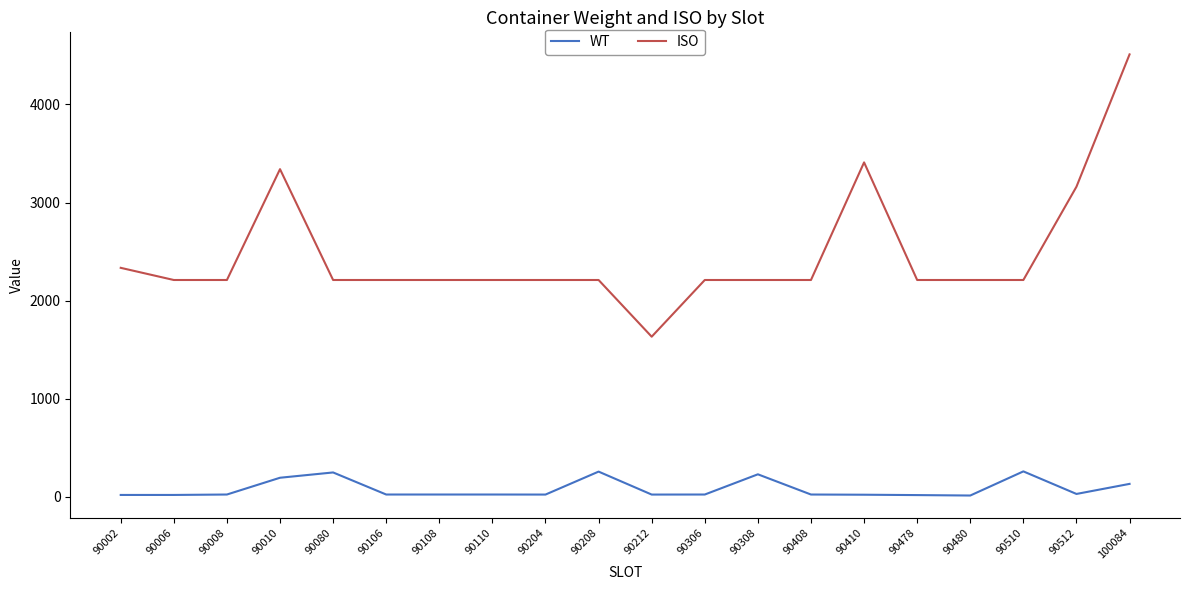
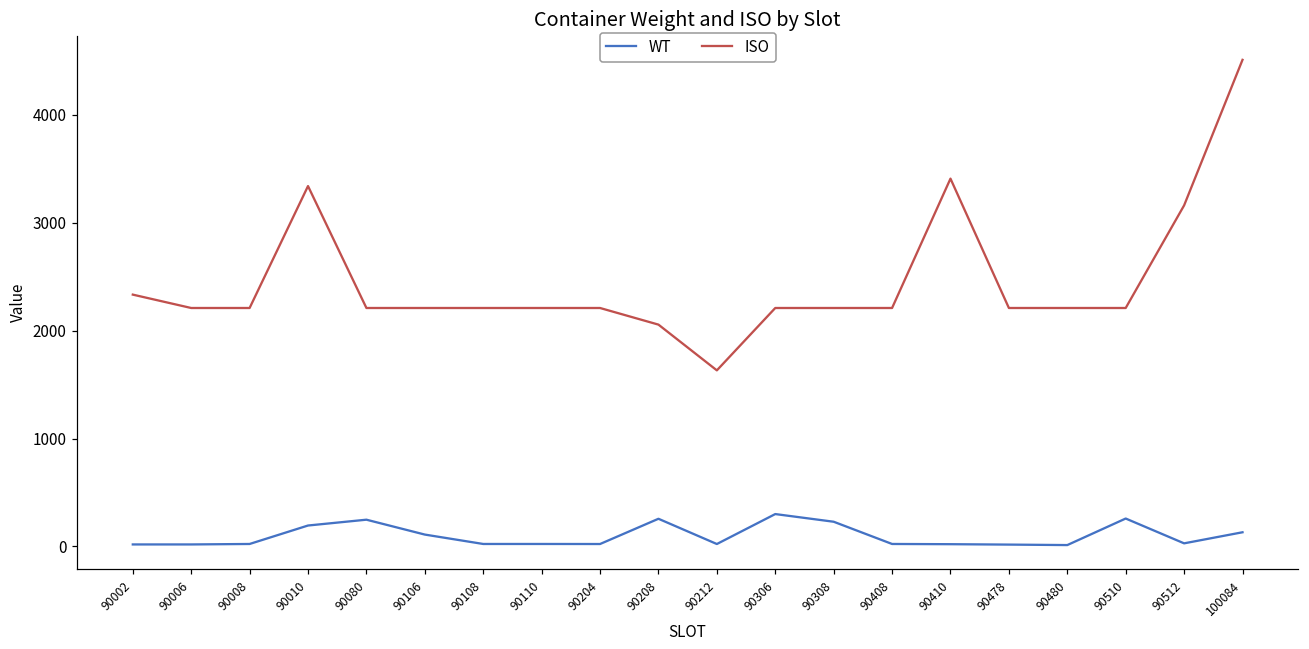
  {
    "WT": {
      "90002": 0,
      "90006": 0,
      "90008": 0,
      "90010": 200,
      "90080": 200,
-     "90106": 0,
+     "90106": 100,
      "90108": 0,
      "90110": 0,
      "90204": 0,
      "90208": 300,
      "90212": 0,
-     "90306": 0,
+     "90306": 300,
      "90308": 200,
      "90408": 0,
      "90410": 0,
      "90478": 0,
      "90480": 0,
      "90510": 300,
      "90512": 0,
      "100084": 100
    },
    "ISO": {
      "90002": 2300,
      "90006": 2200,
      "90008": 2200,
      "90010": 3300,
      "90080": 2200,
      "90106": 2200,
      "90108": 2200,
      "90110": 2200,
      "90204": 2200,
-     "90208": 2200,
+     "90208": 2100,
      "90212": 1600,
      "90306": 2200,
      "90308": 2200,
      "90408": 2200,
      "90410": 3400,
      "90478": 2200,
      "90480": 2200,
      "90510": 2200,
      "90512": 3200,
      "100084": 4500
    }
  }
